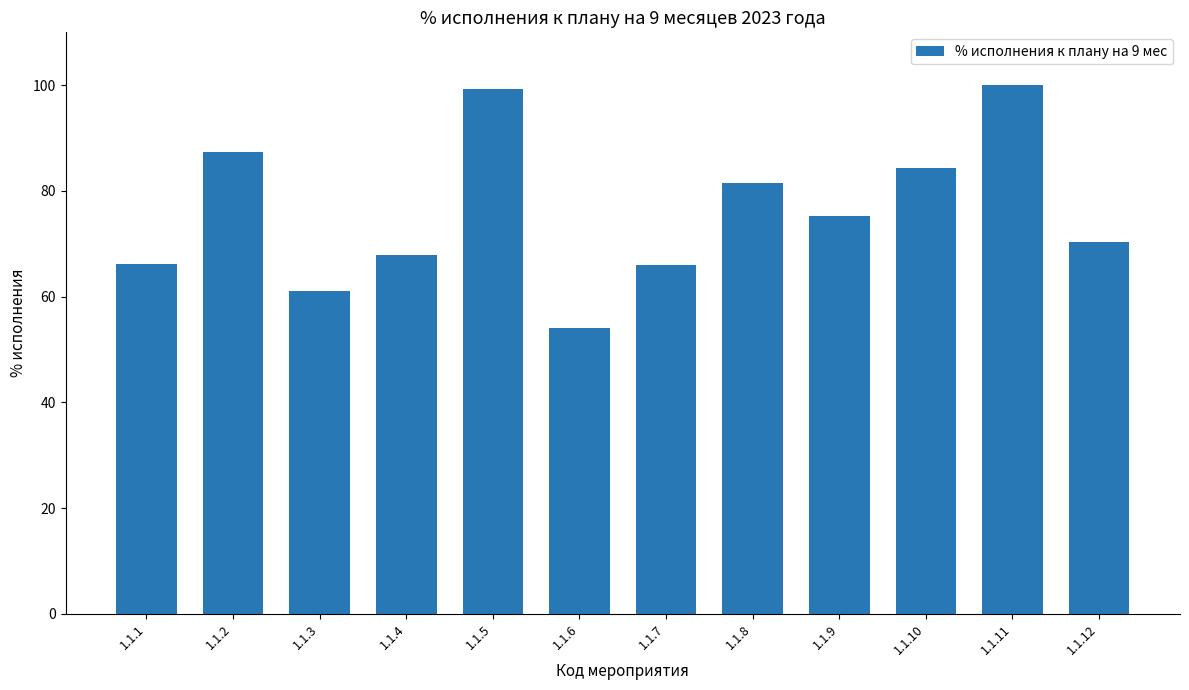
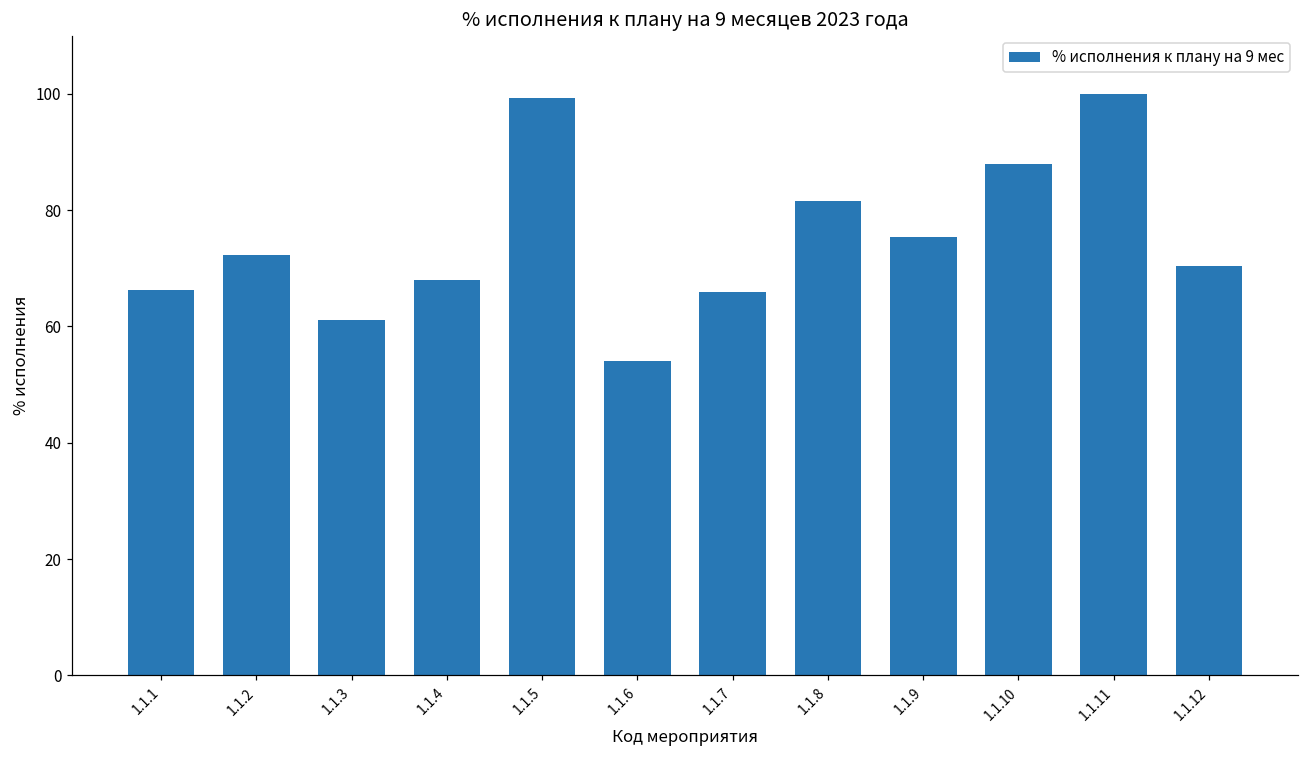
  {
    "1.1.1": 66,
-   "1.1.2": 87,
+   "1.1.2": 72,
    "1.1.3": 61,
    "1.1.4": 68,
    "1.1.5": 99,
    "1.1.6": 54,
    "1.1.7": 66,
    "1.1.8": 81,
    "1.1.9": 75,
-   "1.1.10": 84,
+   "1.1.10": 88,
    "1.1.11": 100,
    "1.1.12": 70
  }
